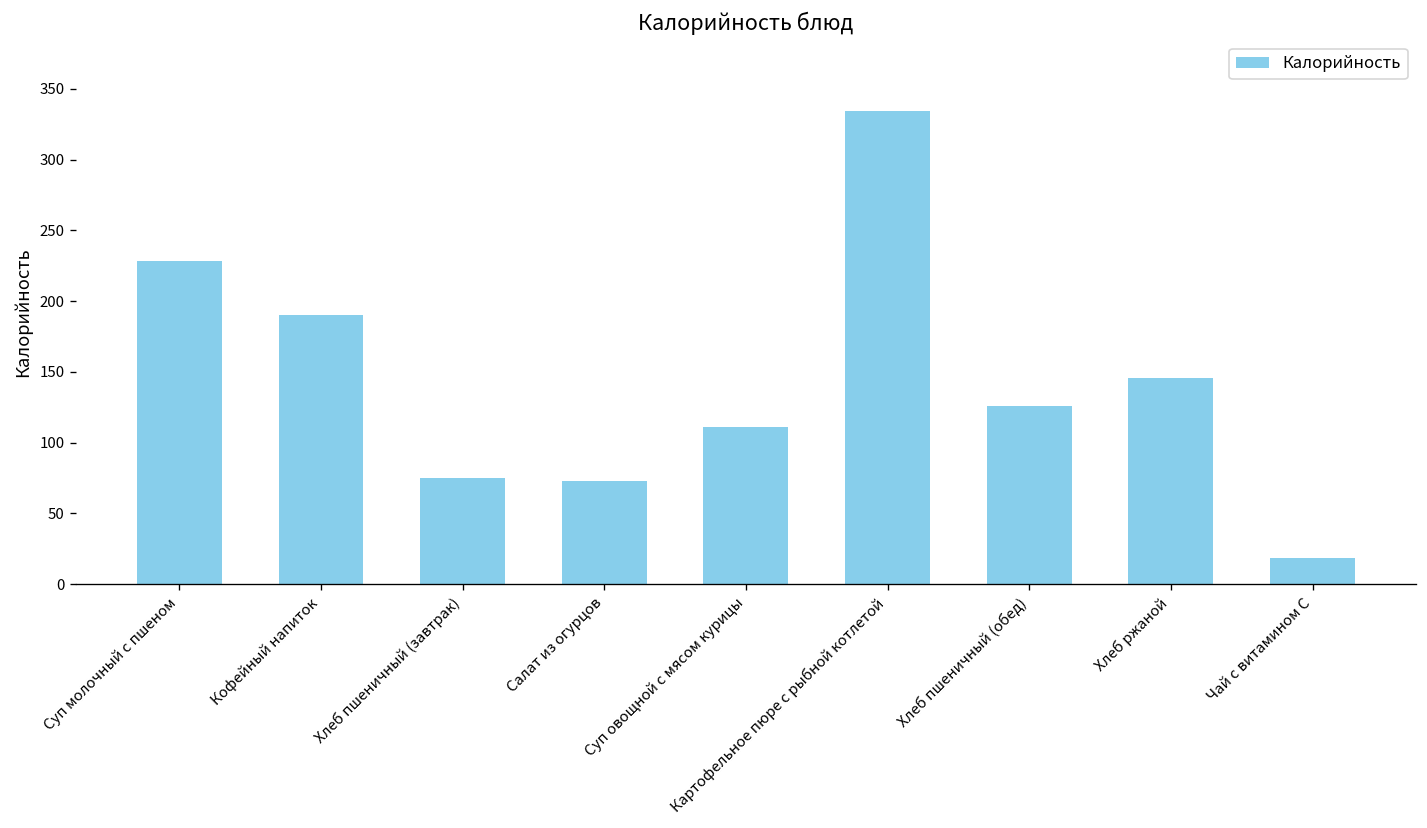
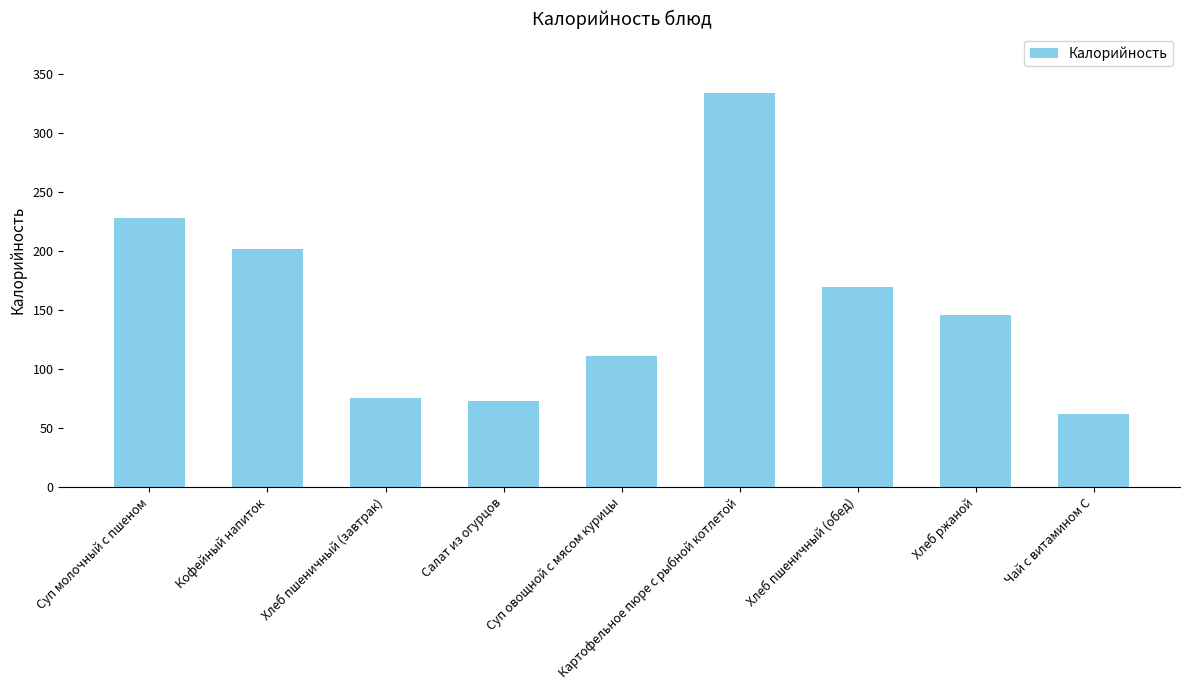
  {
    "Суп молочный с пшеном": 228,
-   "Кофейный напиток": 190,
+   "Кофейный напиток": 202,
    "Хлеб пшеничный (завтрак)": 75,
    "Салат из огурцов": 73,
    "Суп овощной с мясом курицы": 111,
    "Картофельное пюре с рыбной котлетой": 334,
-   "Хлеб пшеничный (обед)": 126,
+   "Хлеб пшеничный (обед)": 169,
    "Хлеб ржаной": 146,
-   "Чай с витамином С": 19
+   "Чай с витамином С": 62
  }
